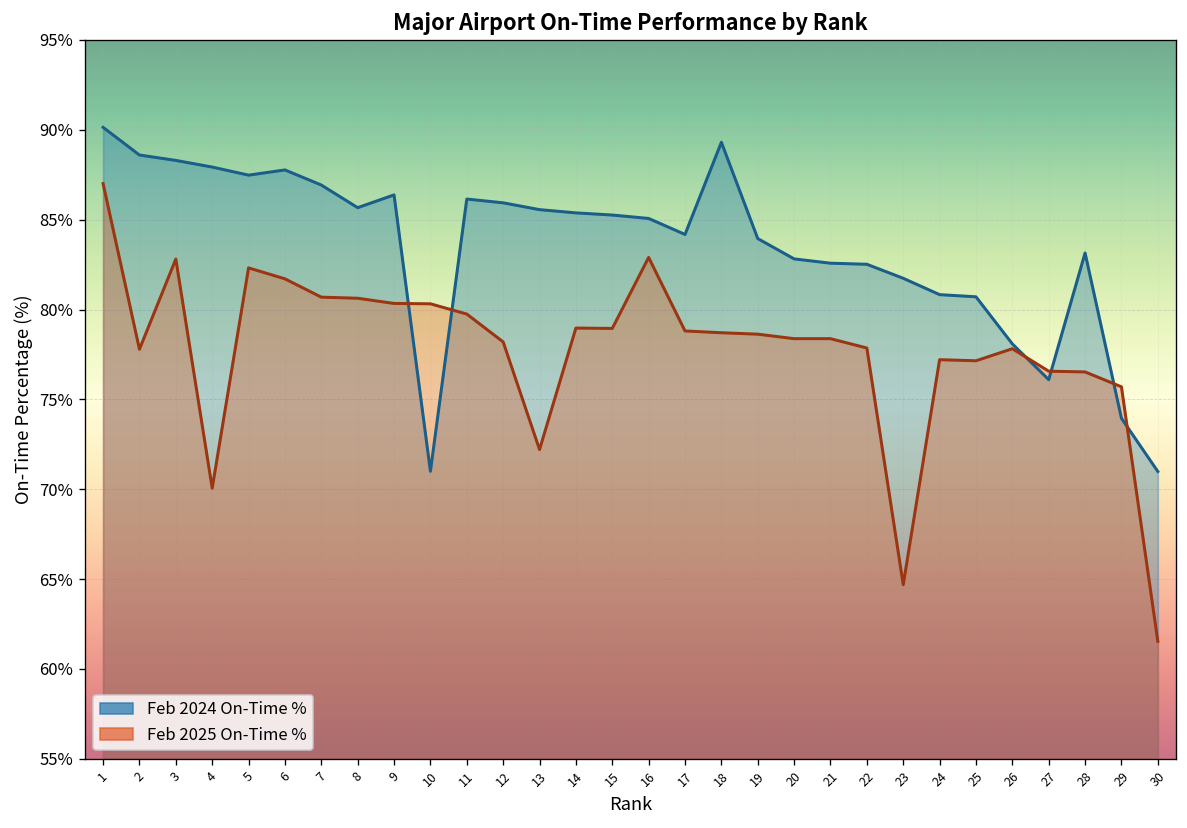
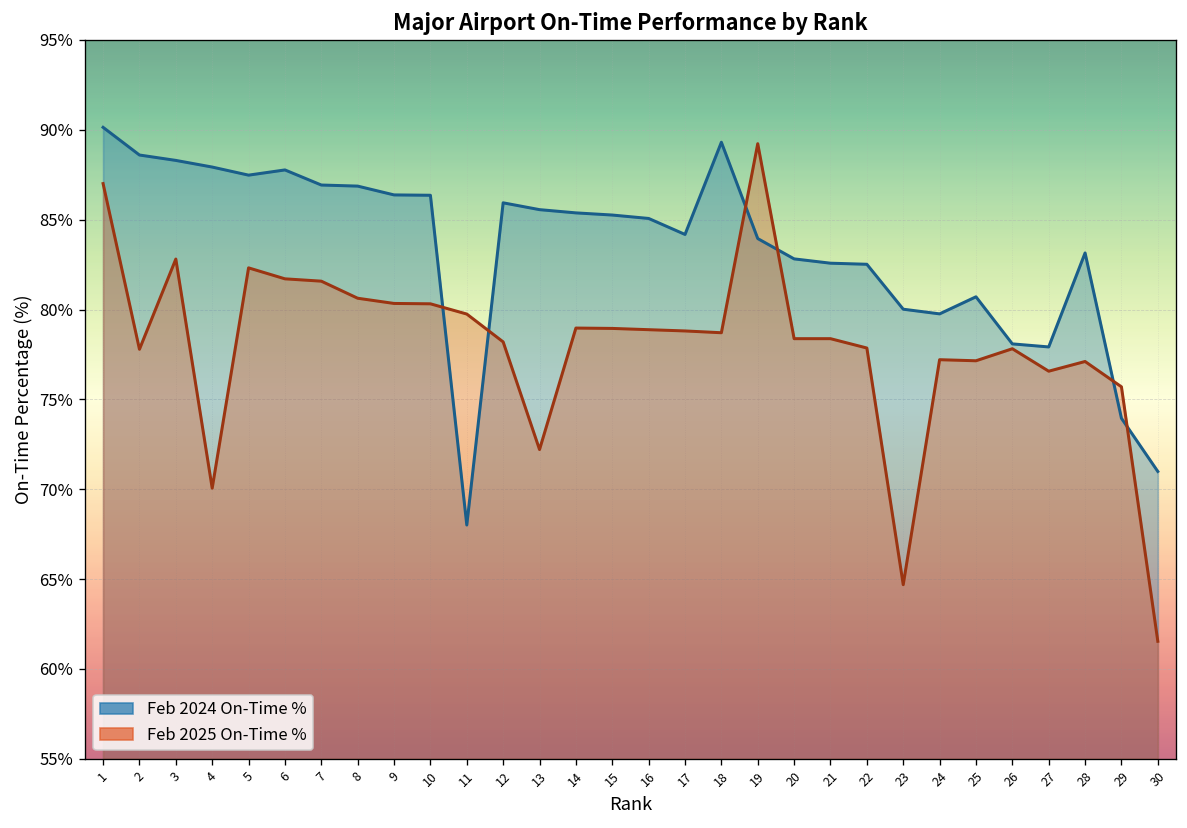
  {
    "Feb 2024 On-Time %": {
      "1": "90.1%",
      "2": "88.6%",
      "3": "88.3%",
      "4": "87.9%",
      "5": "87.5%",
      "6": "87.8%",
      "7": "86.9%",
-     "8": "85.7%",
+     "8": "86.9%",
      "9": "86.4%",
-     "10": "71.0%",
-     "11": "86.2%",
+     "10": "86.4%",
+     "11": "68.0%",
      "12": "85.9%",
      "13": "85.6%",
      "14": "85.4%",
      "15": "85.3%",
      "16": "85.1%",
      "17": "84.2%",
      "18": "89.3%",
      "19": "84.0%",
      "20": "82.8%",
      "21": "82.6%",
      "22": "82.5%",
-     "23": "81.7%",
-     "24": "80.8%",
+     "23": "80.0%",
+     "24": "79.8%",
      "25": "80.7%",
      "26": "78.1%",
-     "27": "76.1%",
+     "27": "77.9%",
      "28": "83.2%",
      "29": "74.0%",
      "30": "71.0%"
    },
    "Feb 2025 On-Time %": {
      "1": "87.0%",
      "2": "77.8%",
      "3": "82.8%",
      "4": "70.1%",
      "5": "82.3%",
      "6": "81.7%",
-     "7": "80.7%",
+     "7": "81.6%",
      "8": "80.6%",
      "9": "80.3%",
      "10": "80.3%",
      "11": "79.8%",
      "12": "78.2%",
      "13": "72.2%",
      "14": "79.0%",
      "15": "79.0%",
-     "16": "82.9%",
+     "16": "78.9%",
      "17": "78.8%",
      "18": "78.7%",
-     "19": "78.6%",
+     "19": "89.2%",
      "20": "78.4%",
      "21": "78.4%",
      "22": "77.9%",
      "23": "64.7%",
      "24": "77.2%",
      "25": "77.2%",
      "26": "77.8%",
      "27": "76.6%",
-     "28": "76.5%",
+     "28": "77.1%",
      "29": "75.7%",
      "30": "61.5%"
    }
  }
